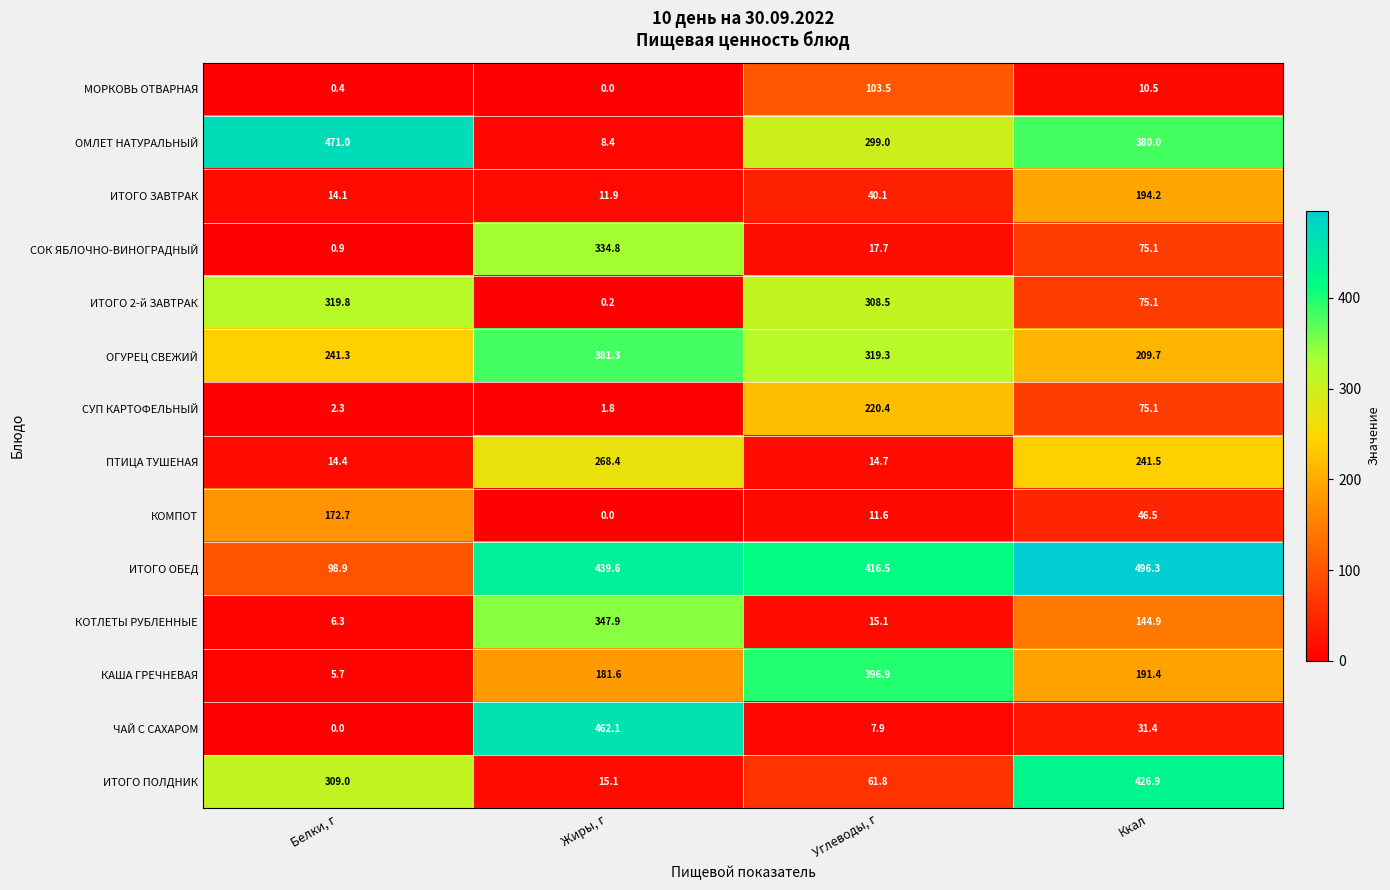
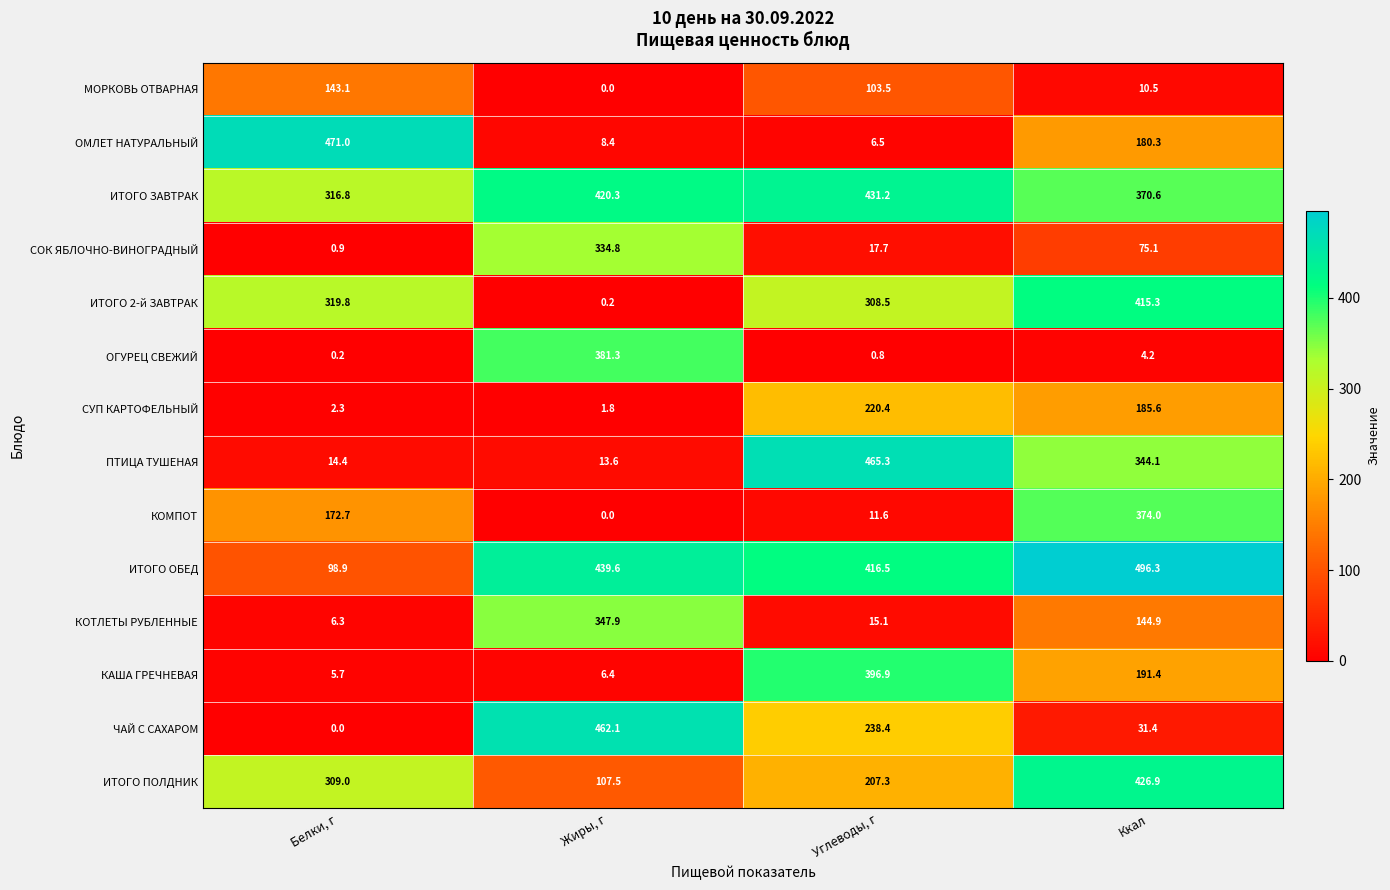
  {
    "МОРКОВЬ ОТВАРНАЯ": {
-     "Белки, г": 0.4,
+     "Белки, г": 143.1,
      "Жиры, г": 0.0,
      "Углеводы, г": 103.5,
      "Ккал": 10.5
    },
    "ОМЛЕТ НАТУРАЛЬНЫЙ": {
      "Белки, г": 471.0,
      "Жиры, г": 8.4,
-     "Углеводы, г": 299.0,
-     "Ккал": 380.0
+     "Углеводы, г": 6.5,
+     "Ккал": 180.3
    },
    "ИТОГО ЗАВТРАК": {
-     "Белки, г": 14.1,
-     "Жиры, г": 11.9,
-     "Углеводы, г": 40.1,
-     "Ккал": 194.2
+     "Белки, г": 316.8,
+     "Жиры, г": 420.3,
+     "Углеводы, г": 431.2,
+     "Ккал": 370.6
    },
    "СОК ЯБЛОЧНО-ВИНОГРАДНЫЙ": {
      "Белки, г": 0.9,
      "Жиры, г": 334.8,
      "Углеводы, г": 17.7,
      "Ккал": 75.1
    },
    "ИТОГО 2-й ЗАВТРАК": {
      "Белки, г": 319.8,
      "Жиры, г": 0.2,
      "Углеводы, г": 308.5,
-     "Ккал": 75.1
+     "Ккал": 415.3
    },
    "ОГУРЕЦ СВЕЖИЙ": {
-     "Белки, г": 241.3,
+     "Белки, г": 0.2,
      "Жиры, г": 381.3,
-     "Углеводы, г": 319.3,
-     "Ккал": 209.7
+     "Углеводы, г": 0.8,
+     "Ккал": 4.2
    },
    "СУП КАРТОФЕЛЬНЫЙ": {
      "Белки, г": 2.3,
      "Жиры, г": 1.8,
      "Углеводы, г": 220.4,
-     "Ккал": 75.1
+     "Ккал": 185.6
    },
    "ПТИЦА ТУШЕНАЯ": {
      "Белки, г": 14.4,
-     "Жиры, г": 268.4,
-     "Углеводы, г": 14.7,
-     "Ккал": 241.5
+     "Жиры, г": 13.6,
+     "Углеводы, г": 465.3,
+     "Ккал": 344.1
    },
    "КОМПОТ": {
      "Белки, г": 172.7,
      "Жиры, г": 0.0,
      "Углеводы, г": 11.6,
-     "Ккал": 46.5
+     "Ккал": 374.0
    },
    "ИТОГО ОБЕД": {
      "Белки, г": 98.9,
      "Жиры, г": 439.6,
      "Углеводы, г": 416.5,
      "Ккал": 496.3
    },
    "КОТЛЕТЫ РУБЛЕННЫЕ": {
      "Белки, г": 6.3,
      "Жиры, г": 347.9,
      "Углеводы, г": 15.1,
      "Ккал": 144.9
    },
    "КАША ГРЕЧНЕВАЯ": {
      "Белки, г": 5.7,
-     "Жиры, г": 181.6,
+     "Жиры, г": 6.4,
      "Углеводы, г": 396.9,
      "Ккал": 191.4
    },
    "ЧАЙ С САХАРОМ": {
      "Белки, г": 0.0,
      "Жиры, г": 462.1,
-     "Углеводы, г": 7.9,
+     "Углеводы, г": 238.4,
      "Ккал": 31.4
    },
    "ИТОГО ПОЛДНИК": {
      "Белки, г": 309.0,
-     "Жиры, г": 15.1,
-     "Углеводы, г": 61.8,
+     "Жиры, г": 107.5,
+     "Углеводы, г": 207.3,
      "Ккал": 426.9
    }
  }
